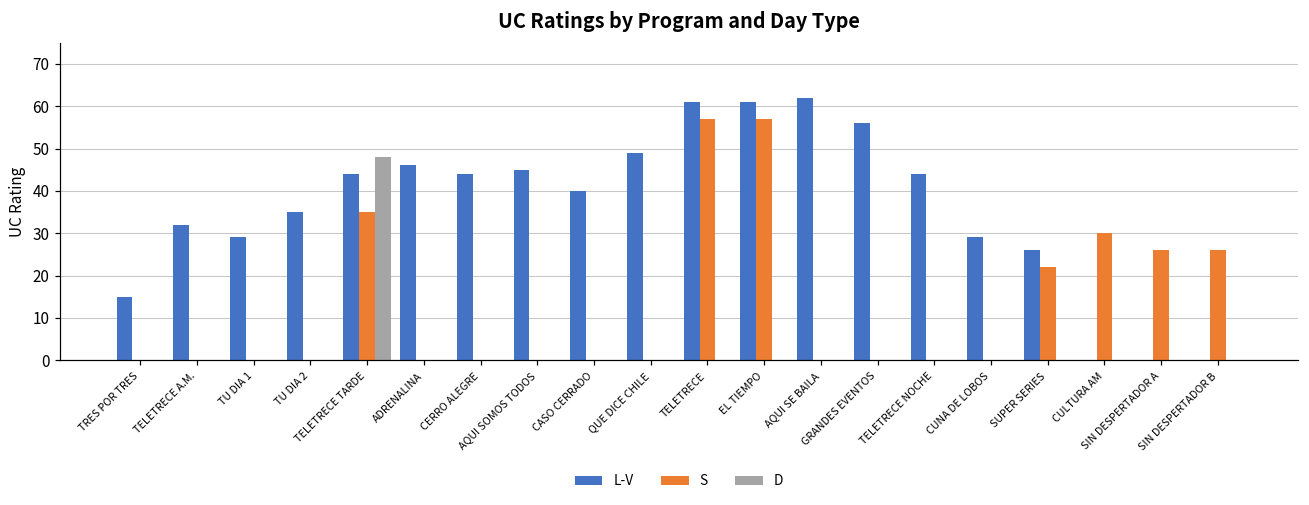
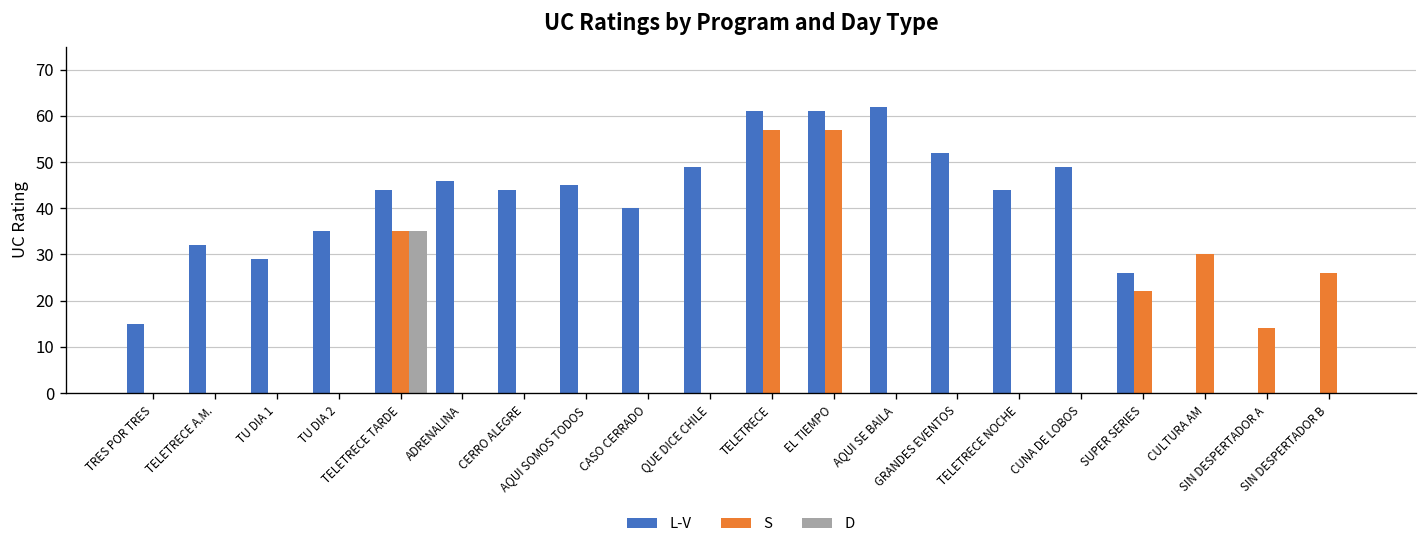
  {
    "L-V": {
      "TRES POR TRES": 15,
      "TELETRECE A.M.": 32,
      "TU DIA 1": 29,
      "TU DIA 2": 35,
      "TELETRECE TARDE": 44,
      "ADRENALINA": 46,
      "CERRO ALEGRE": 44,
      "AQUI SOMOS TODOS": 45,
      "CASO CERRADO": 40,
      "QUE DICE CHILE": 49,
      "TELETRECE": 61,
      "EL TIEMPO": 61,
      "AQUI SE BAILA": 62,
-     "GRANDES EVENTOS": 56,
+     "GRANDES EVENTOS": 52,
      "TELETRECE NOCHE": 44,
-     "CUNA DE LOBOS": 29,
+     "CUNA DE LOBOS": 49,
      "SUPER SERIES": 26,
      "CULTURA AM": 0,
      "SIN DESPERTADOR A": 0,
      "SIN DESPERTADOR B": 0
    },
    "S": {
      "TRES POR TRES": 0,
      "TELETRECE A.M.": 0,
      "TU DIA 1": 0,
      "TU DIA 2": 0,
      "TELETRECE TARDE": 35,
      "ADRENALINA": 0,
      "CERRO ALEGRE": 0,
      "AQUI SOMOS TODOS": 0,
      "CASO CERRADO": 0,
      "QUE DICE CHILE": 0,
      "TELETRECE": 57,
      "EL TIEMPO": 57,
      "AQUI SE BAILA": 0,
      "GRANDES EVENTOS": 0,
      "TELETRECE NOCHE": 0,
      "CUNA DE LOBOS": 0,
      "SUPER SERIES": 22,
      "CULTURA AM": 30,
-     "SIN DESPERTADOR A": 26,
+     "SIN DESPERTADOR A": 14,
      "SIN DESPERTADOR B": 26
    },
    "D": {
      "TRES POR TRES": 0,
      "TELETRECE A.M.": 0,
      "TU DIA 1": 0,
      "TU DIA 2": 0,
-     "TELETRECE TARDE": 48,
+     "TELETRECE TARDE": 35,
      "ADRENALINA": 0,
      "CERRO ALEGRE": 0,
      "AQUI SOMOS TODOS": 0,
      "CASO CERRADO": 0,
      "QUE DICE CHILE": 0,
      "TELETRECE": 0,
      "EL TIEMPO": 0,
      "AQUI SE BAILA": 0,
      "GRANDES EVENTOS": 0,
      "TELETRECE NOCHE": 0,
      "CUNA DE LOBOS": 0,
      "SUPER SERIES": 0,
      "CULTURA AM": 0,
      "SIN DESPERTADOR A": 0,
      "SIN DESPERTADOR B": 0
    }
  }
